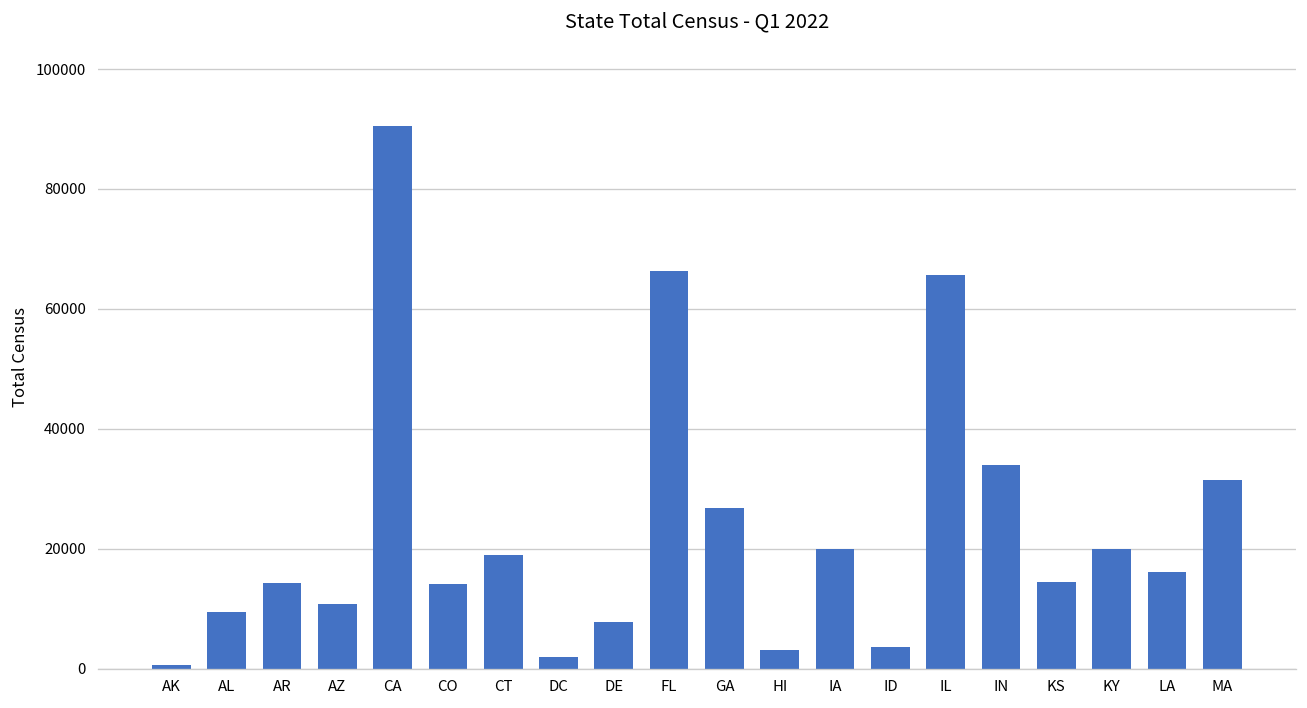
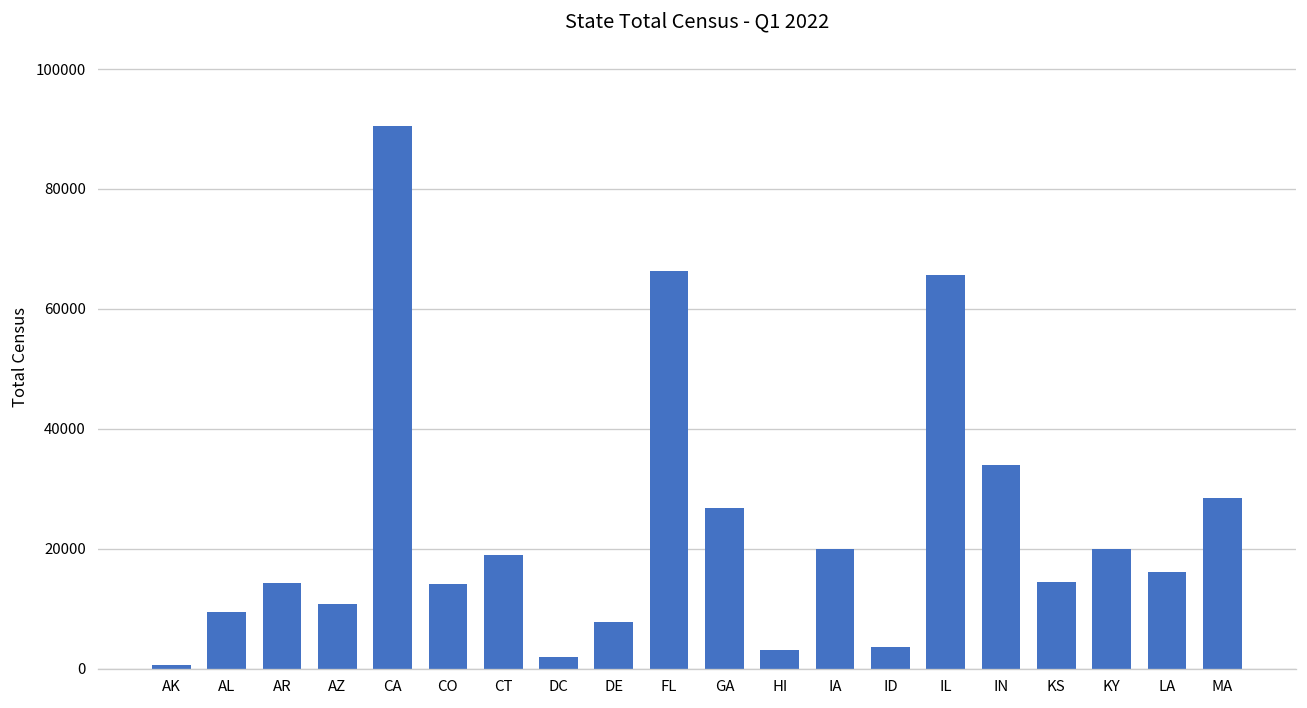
  {
    "AK": 1000,
    "AL": 9000,
    "AR": 14000,
    "AZ": 11000,
    "CA": 91000,
    "CO": 14000,
    "CT": 19000,
    "DC": 2000,
    "DE": 8000,
    "FL": 66000,
    "GA": 27000,
    "HI": 3000,
    "IA": 20000,
    "ID": 4000,
    "IL": 66000,
    "IN": 34000,
    "KS": 15000,
    "KY": 20000,
    "LA": 16000,
-   "MA": 31000
+   "MA": 29000
  }
